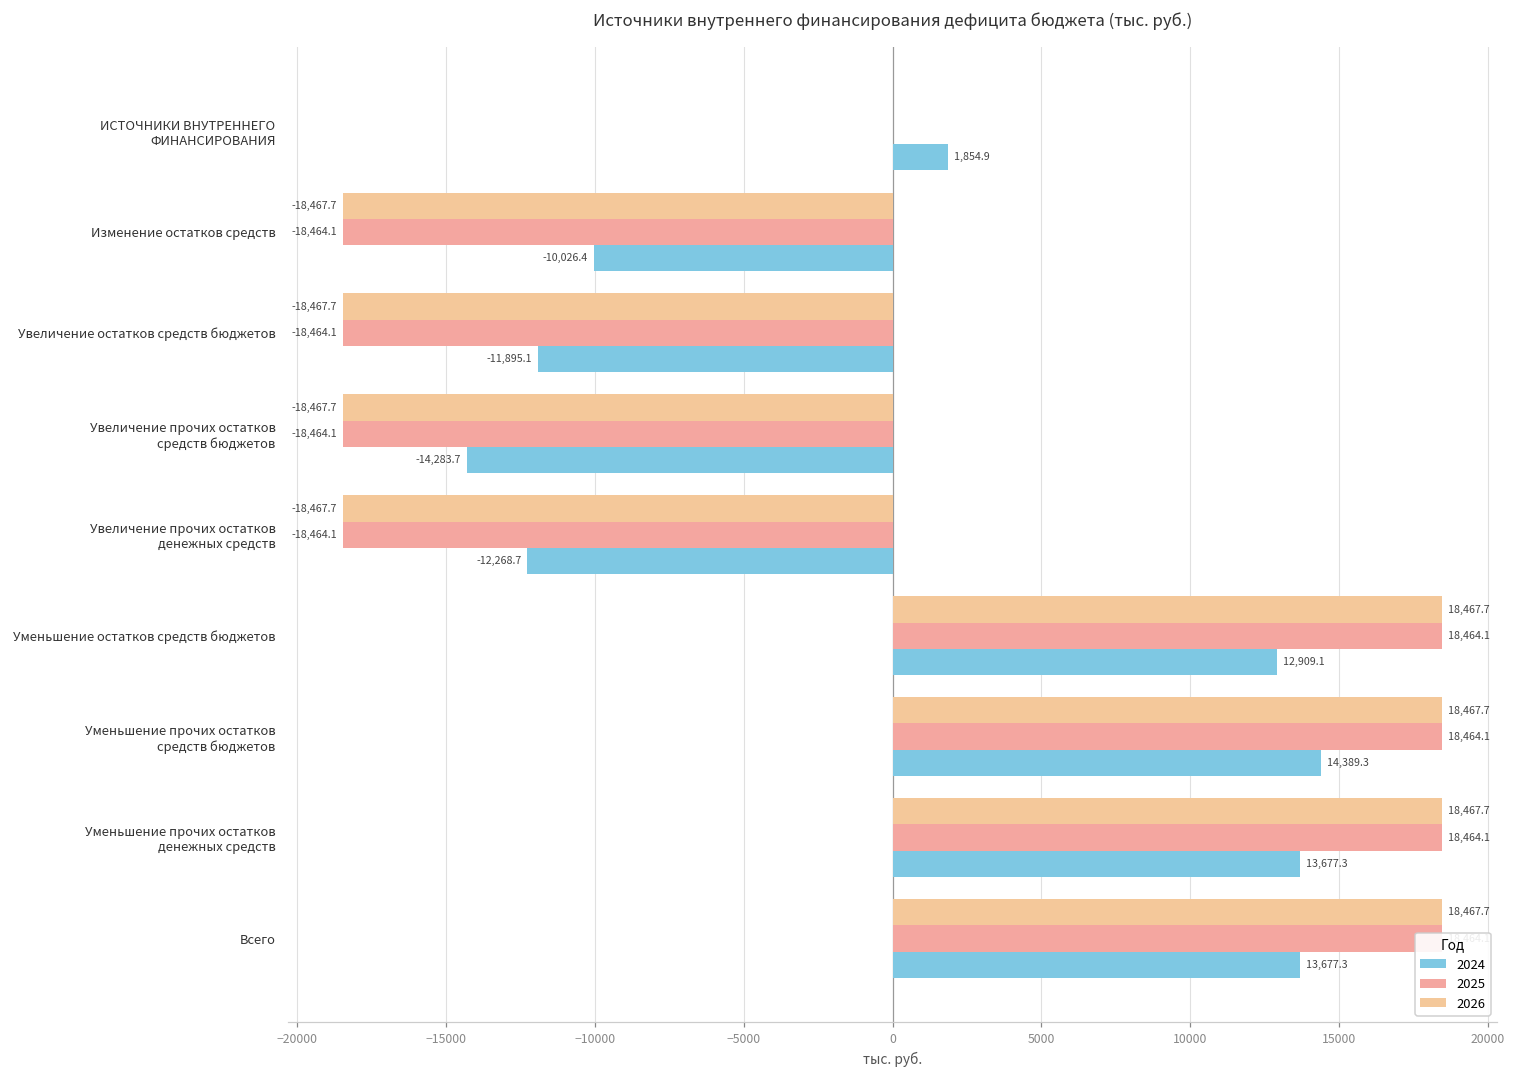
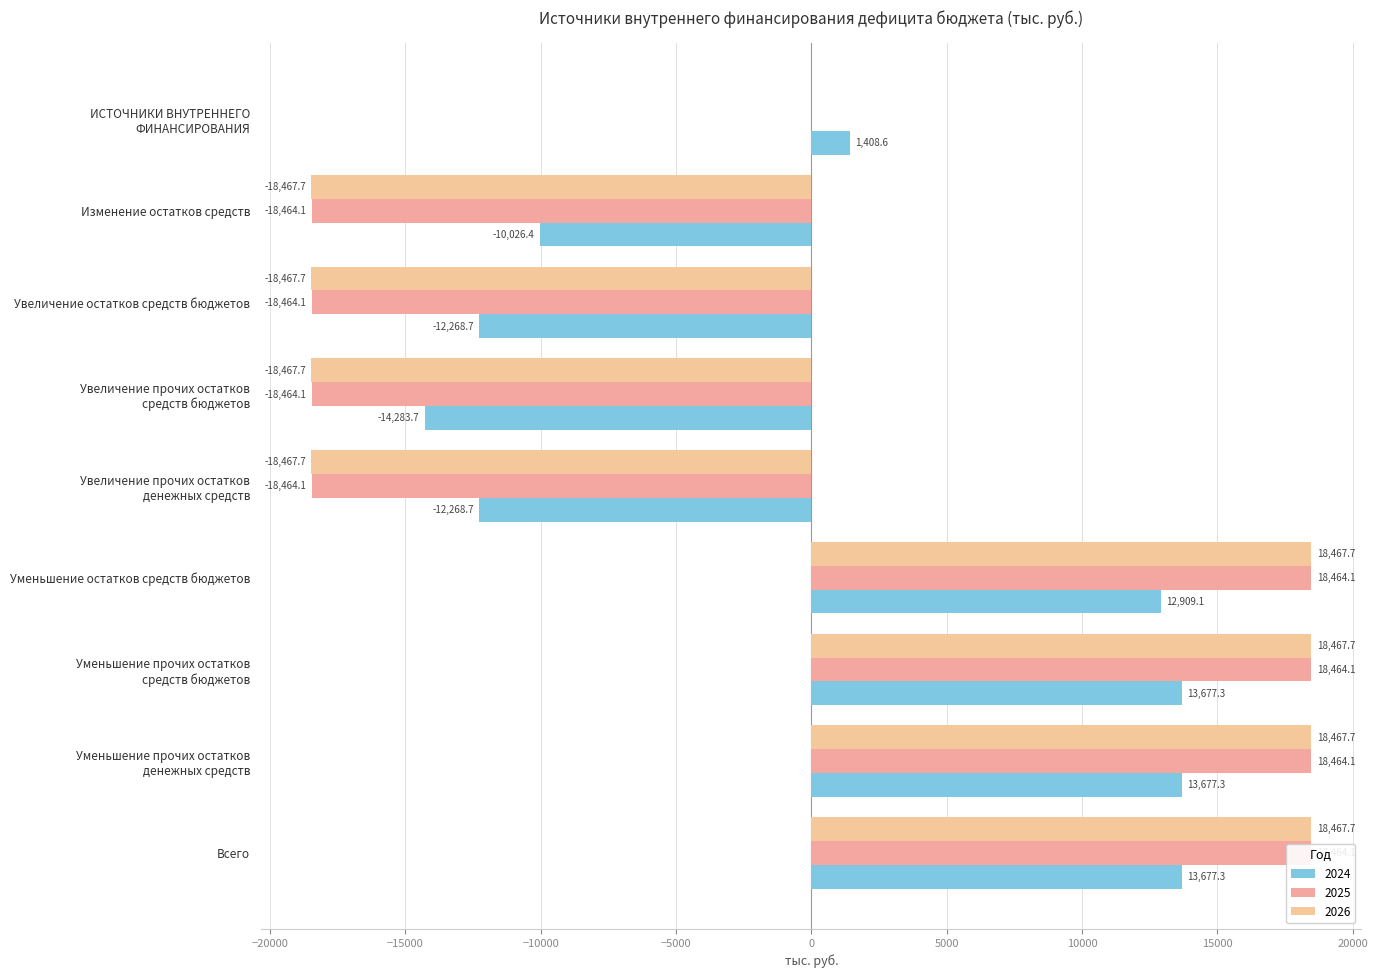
  {
    "2024": {
-     "ИСТОЧНИКИ ВНУТРЕННЕГО ФИНАНСИРОВАНИЯ": "1,854.9",
+     "ИСТОЧНИКИ ВНУТРЕННЕГО ФИНАНСИРОВАНИЯ": "1,408.6",
      "Изменение остатков средств": "-10,026.4",
-     "Увеличение остатков средств бюджетов": "-11,895.1",
+     "Увеличение остатков средств бюджетов": "-12,268.7",
      "Увеличение прочих остатков средств бюджетов": "-14,283.7",
      "Увеличение прочих остатков денежных средств": "-12,268.7",
      "Уменьшение остатков средств бюджетов": "12,909.1",
-     "Уменьшение прочих остатков средств бюджетов": "14,389.3",
+     "Уменьшение прочих остатков средств бюджетов": "13,677.3",
      "Уменьшение прочих остатков денежных средств": "13,677.3",
      "Всего": "13,677.3"
    }
  }
